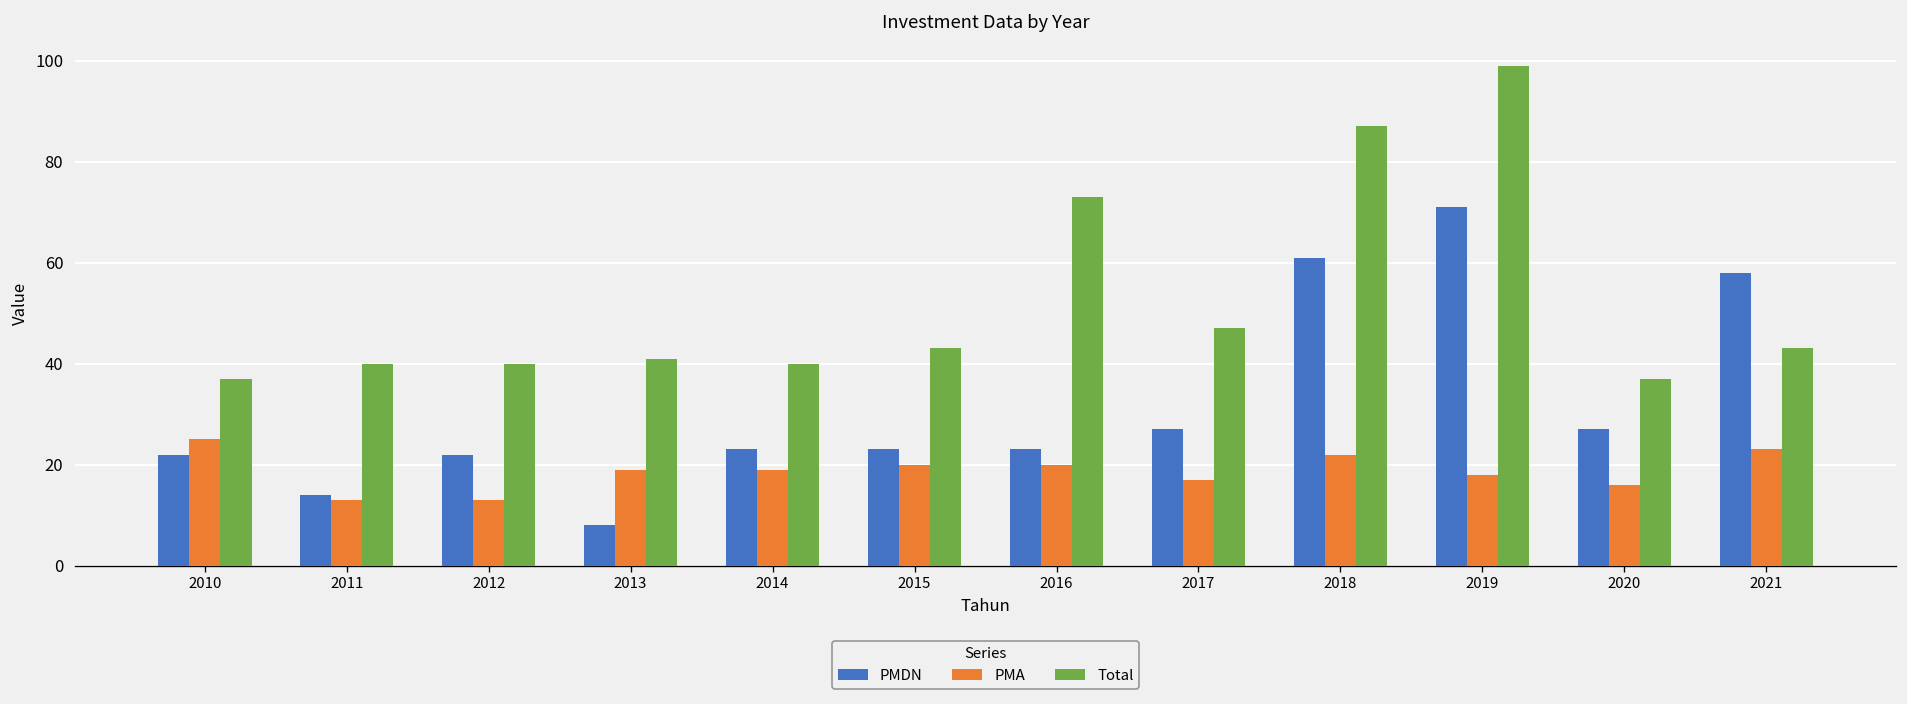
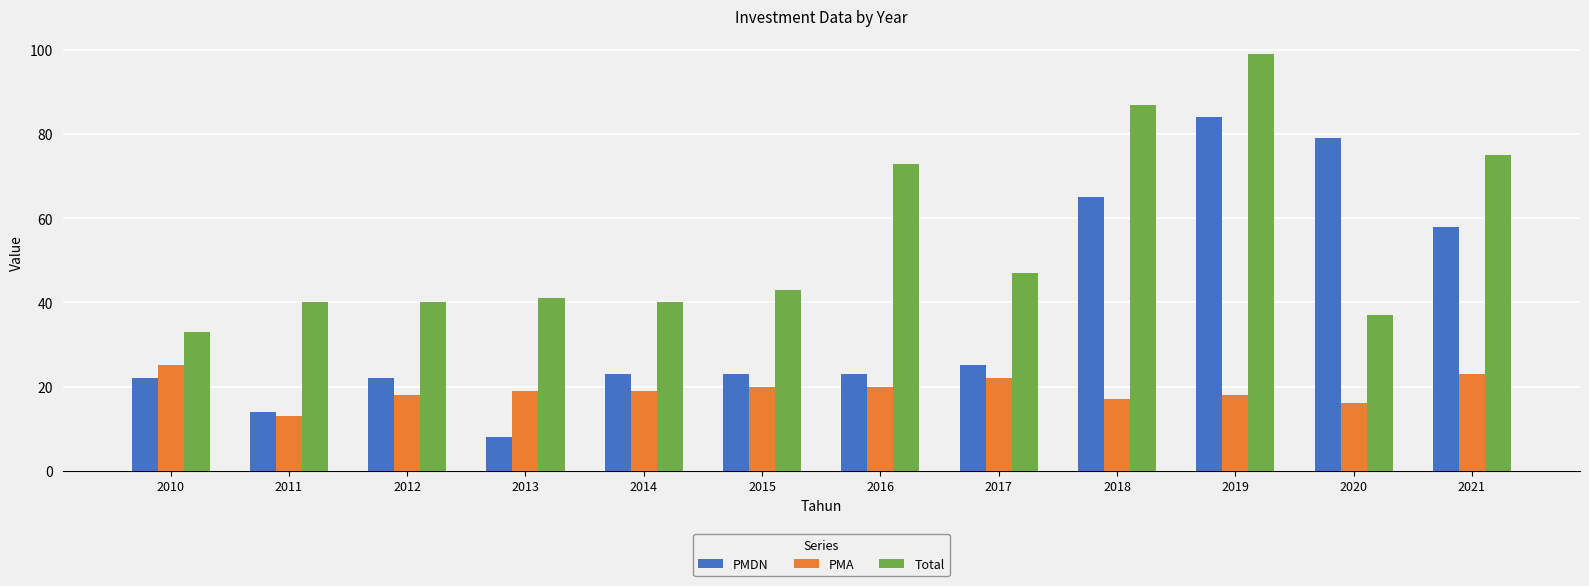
  {
    "PMDN": {
      "2010": 22,
      "2011": 14,
      "2012": 22,
      "2013": 8,
      "2014": 23,
      "2015": 23,
      "2016": 23,
-     "2017": 27,
-     "2018": 61,
-     "2019": 71,
-     "2020": 27,
+     "2017": 25,
+     "2018": 65,
+     "2019": 84,
+     "2020": 79,
      "2021": 58
    },
    "PMA": {
      "2010": 25,
      "2011": 13,
-     "2012": 13,
+     "2012": 18,
      "2013": 19,
      "2014": 19,
      "2015": 20,
      "2016": 20,
-     "2017": 17,
-     "2018": 22,
+     "2017": 22,
+     "2018": 17,
      "2019": 18,
      "2020": 16,
      "2021": 23
    },
    "Total": {
-     "2010": 37,
+     "2010": 33,
      "2011": 40,
      "2012": 40,
      "2013": 41,
      "2014": 40,
      "2015": 43,
      "2016": 73,
      "2017": 47,
      "2018": 87,
      "2019": 99,
      "2020": 37,
-     "2021": 43
+     "2021": 75
    }
  }
